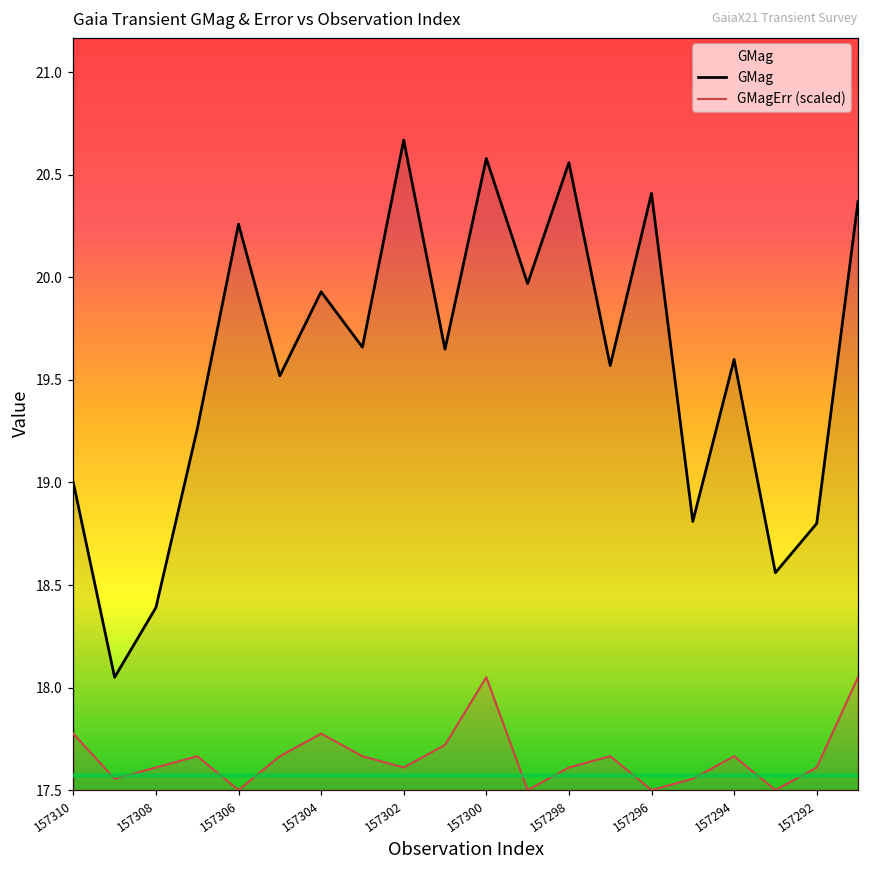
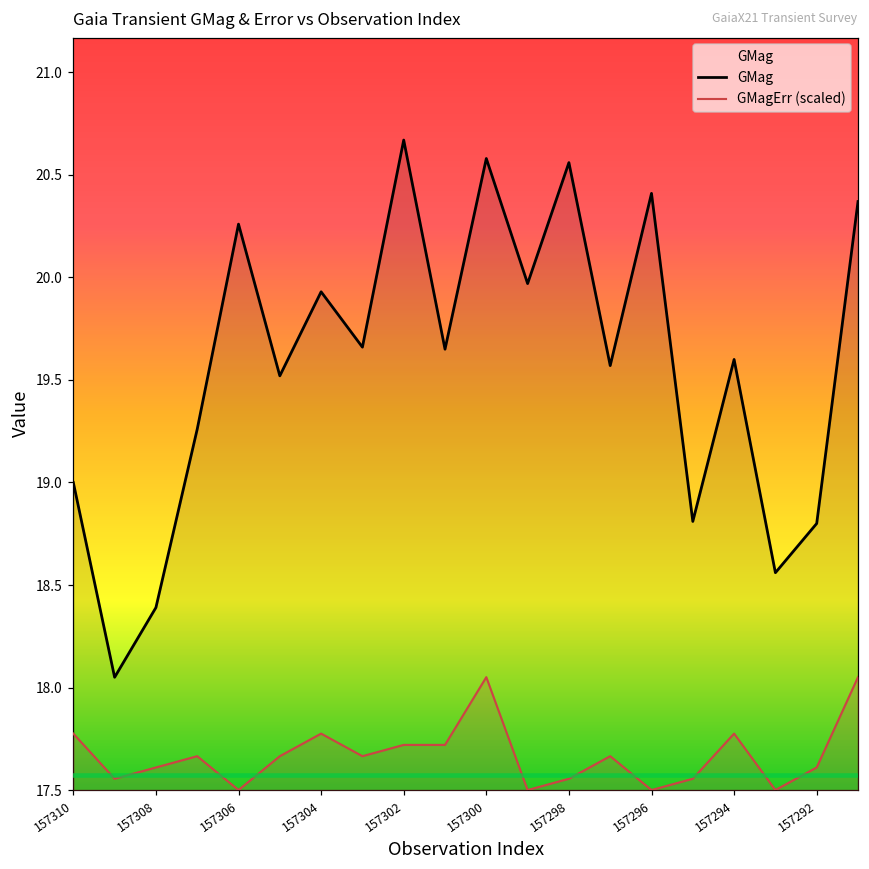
  {
    "GMagErr (scaled)": {
      "157310": 17.78,
      "157308": 17.61,
      "157306": 17.50,
      "157304": 17.78,
-     "157302": 17.61,
+     "157302": 17.72,
      "157300": 18.05,
-     "157298": 17.61,
+     "157298": 17.56,
      "157296": 17.50,
-     "157294": 17.67,
+     "157294": 17.78,
      "157292": 17.61
    }
  }
